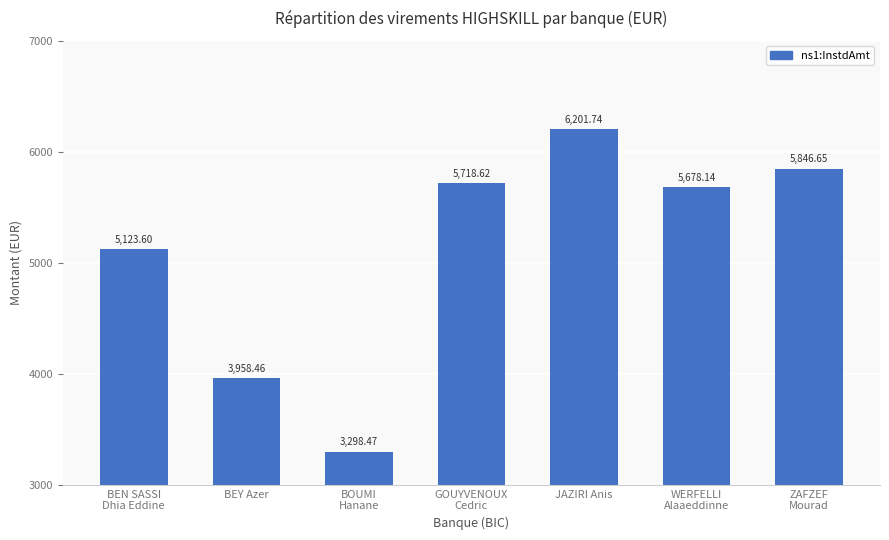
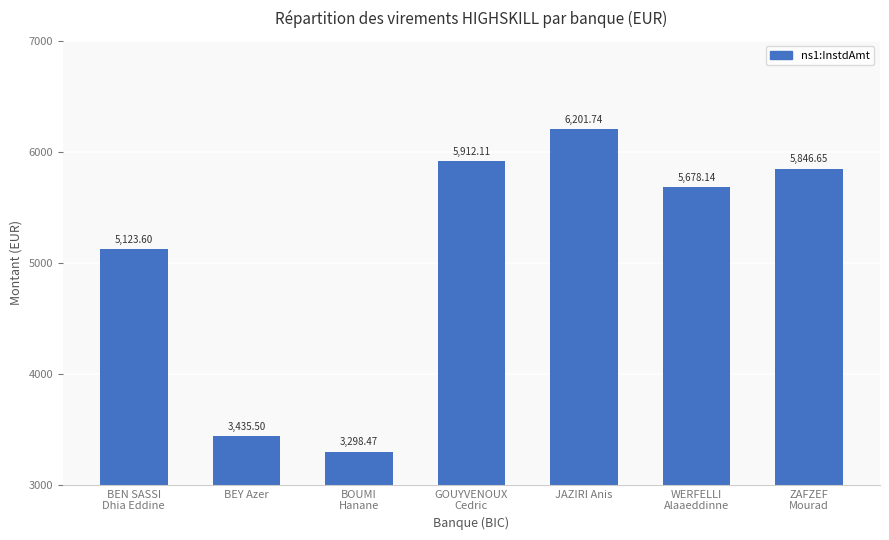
  {
    "BEN SASSI Dhia Eddine": "5,123.60",
-   "BEY Azer": "3,958.46",
+   "BEY Azer": "3,435.50",
    "BOUMI Hanane": "3,298.47",
-   "GOUYVENOUX Cedric": "5,718.62",
+   "GOUYVENOUX Cedric": "5,912.11",
    "JAZIRI Anis": "6,201.74",
    "WERFELLI Alaaeddinne": "5,678.14",
    "ZAFZEF Mourad": "5,846.65"
  }
